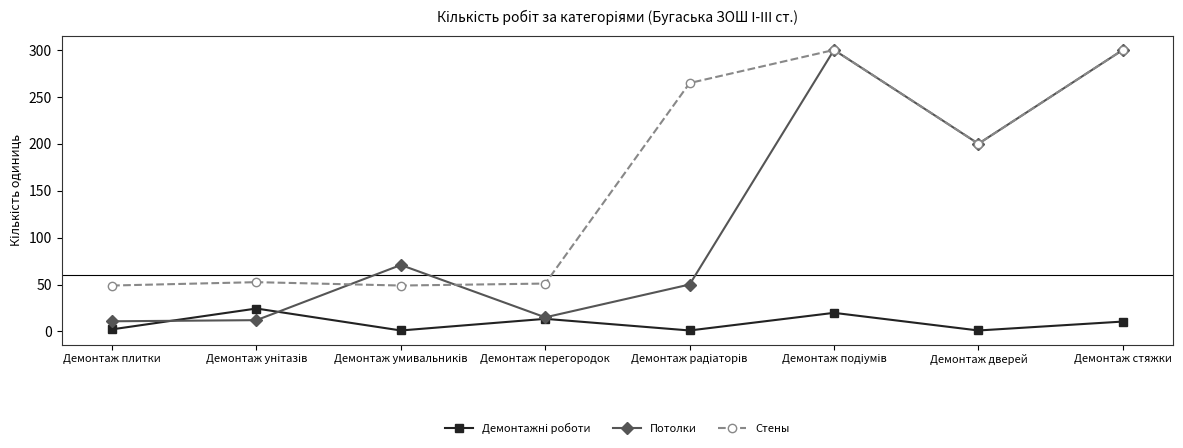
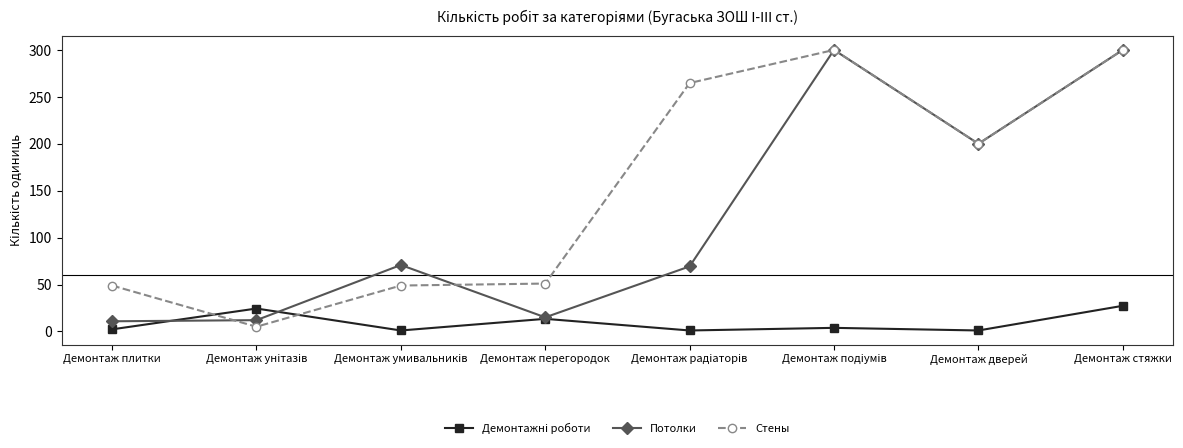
  {
    "Демонтажні роботи": {
      "Демонтаж плитки": 0,
      "Демонтаж унітазів": 20,
      "Демонтаж умивальників": 0,
      "Демонтаж радіаторів": 0,
-     "Демонтаж подіумів": 20,
+     "Демонтаж подіумів": 0,
      "Демонтаж дверей": 0,
-     "Демонтаж стяжки": 10
+     "Демонтаж стяжки": 30
    },
    "Потолки": {
      "Демонтаж плитки": 10,
      "Демонтаж унітазів": 10,
      "Демонтаж умивальників": 70,
-     "Демонтаж радіаторів": 50
+     "Демонтаж радіаторів": 70
    },
    "Стены": {
      "Демонтаж плитки": 50,
-     "Демонтаж унітазів": 50,
+     "Демонтаж унітазів": 10,
      "Демонтаж умивальників": 50,
      "Демонтаж перегородок": 50,
      "Демонтаж радіаторів": 260
    }
  }
